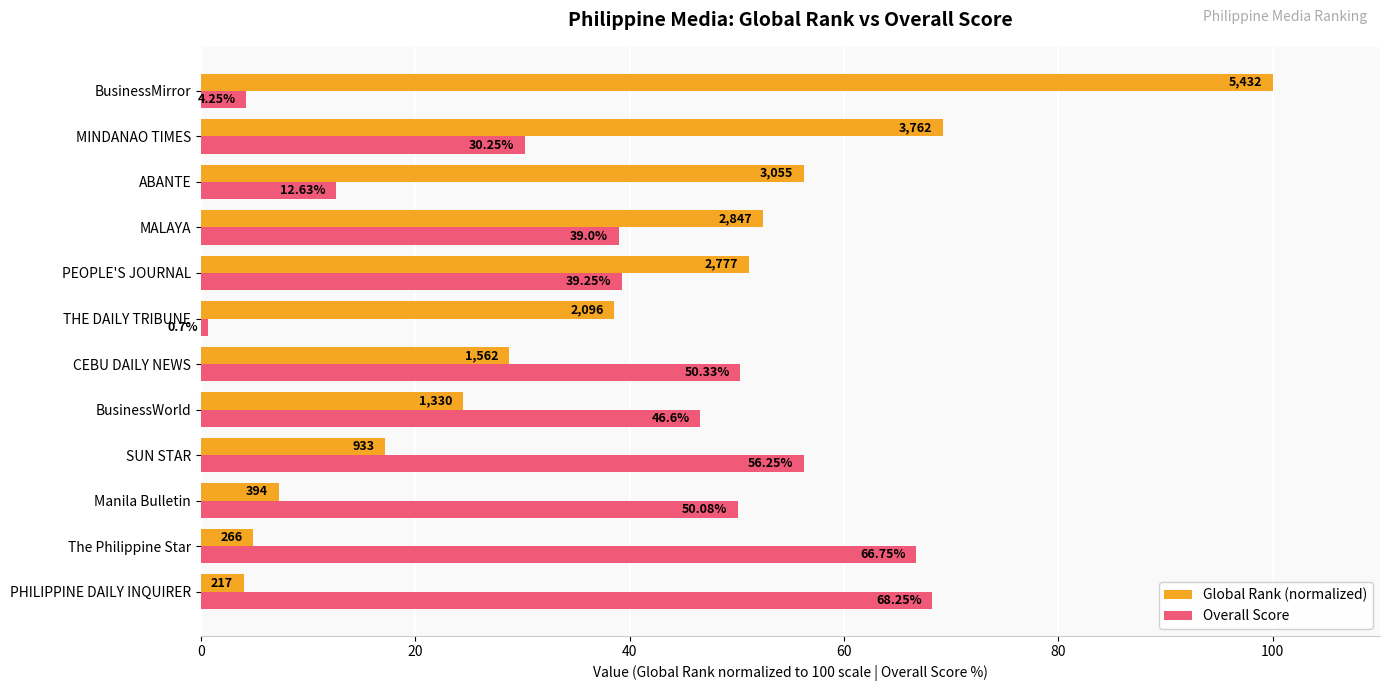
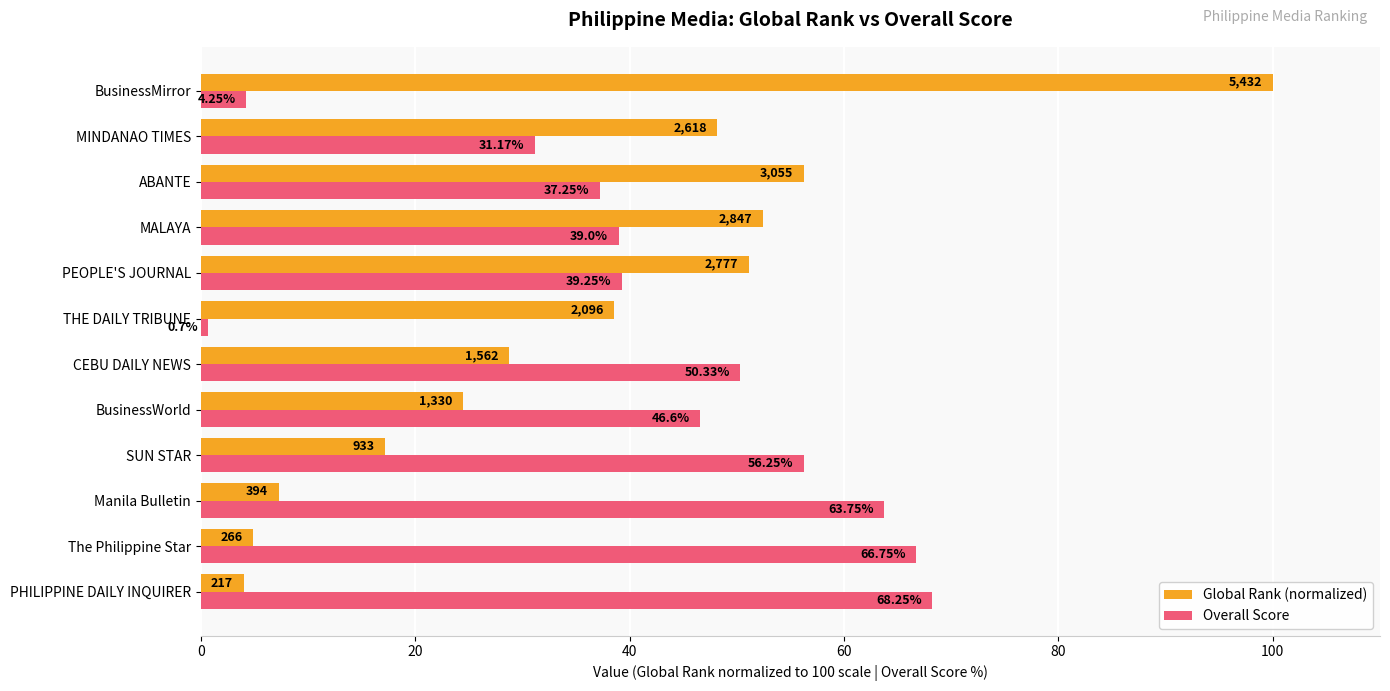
  {
    "Global Rank (normalized)": {
-     "MINDANAO TIMES": "3,762"
+     "MINDANAO TIMES": "2,618"
    },
    "Overall Score": {
      "BusinessMirror": "4.25%",
-     "MINDANAO TIMES": "30.25%",
-     "ABANTE": "12.63%",
+     "MINDANAO TIMES": "31.17%",
+     "ABANTE": "37.25%",
      "MALAYA": "39.0%",
      "PEOPLE'S JOURNAL": "39.25%",
      "THE DAILY TRIBUNE": "0.7%",
      "CEBU DAILY NEWS": "50.33%",
      "BusinessWorld": "46.6%",
      "SUN STAR": "56.25%",
-     "Manila Bulletin": "50.08%",
+     "Manila Bulletin": "63.75%",
      "The Philippine Star": "66.75%",
      "PHILIPPINE DAILY INQUIRER": "68.25%"
    }
  }
